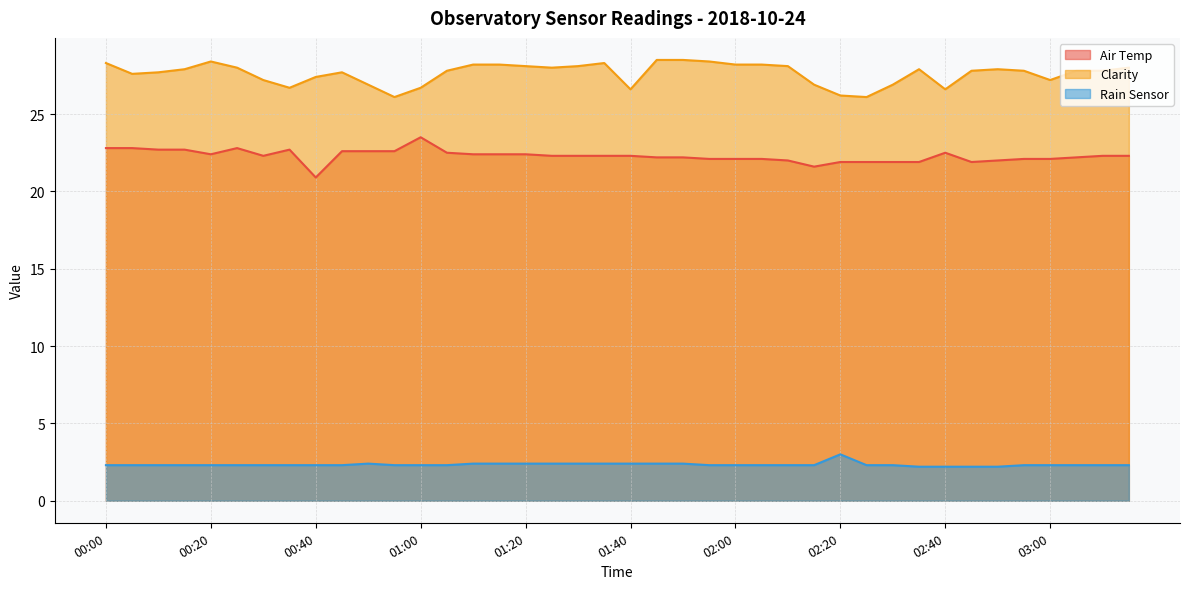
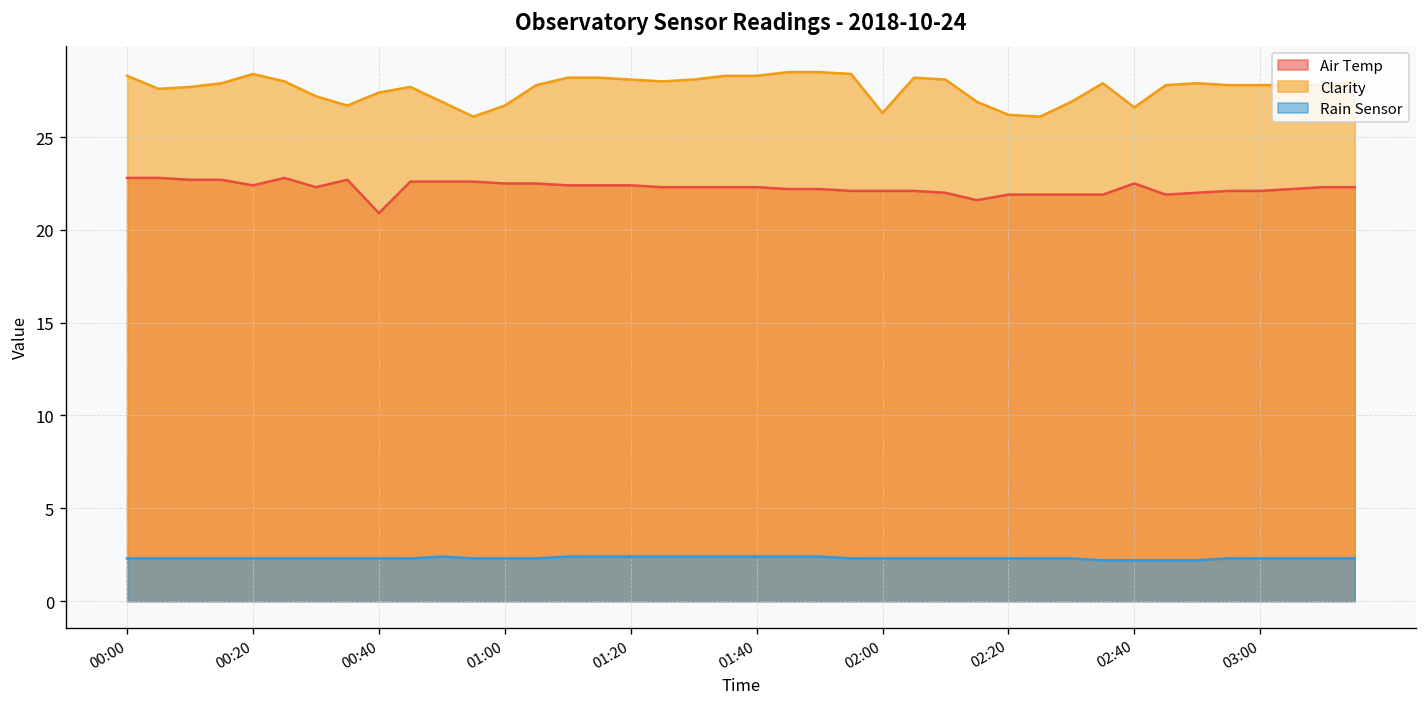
  {
    "Air Temp": {
      "00:00": 22.8,
      "00:20": 22.4,
      "00:40": 20.9,
-     "01:00": 23.5,
+     "01:00": 22.5,
      "01:20": 22.4,
      "01:40": 22.3,
      "02:00": 22.1,
      "02:20": 21.9,
      "02:40": 22.5,
      "03:00": 22.1
    },
    "Clarity": {
      "00:00": 28.3,
      "00:20": 28.4,
      "00:40": 27.4,
      "01:00": 26.7,
      "01:20": 28.1,
-     "01:40": 26.6,
-     "02:00": 28.2,
+     "01:40": 28.3,
+     "02:00": 26.3,
      "02:20": 26.2,
      "02:40": 26.6,
-     "03:00": 27.2
+     "03:00": 27.8
    },
    "Rain Sensor": {
      "00:00": 2.3,
      "00:20": 2.3,
      "00:40": 2.3,
      "01:00": 2.3,
      "01:20": 2.4,
      "01:40": 2.4,
      "02:00": 2.3,
-     "02:20": 3.0,
+     "02:20": 2.3,
      "02:40": 2.2,
      "03:00": 2.3
    }
  }
